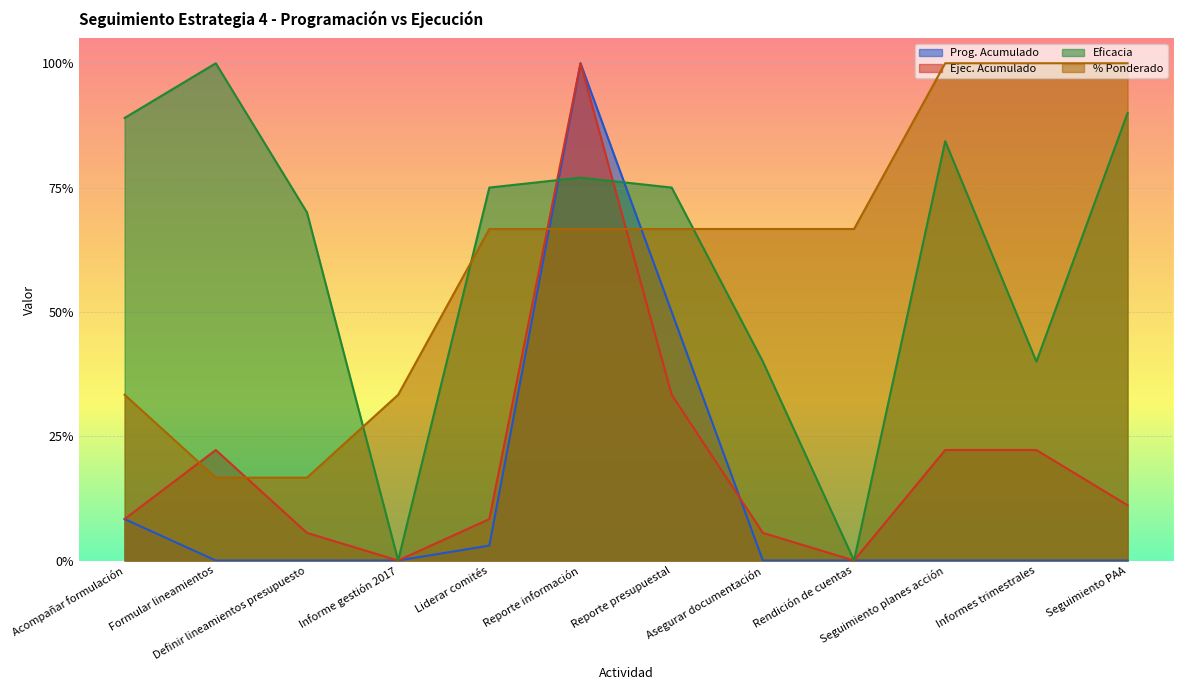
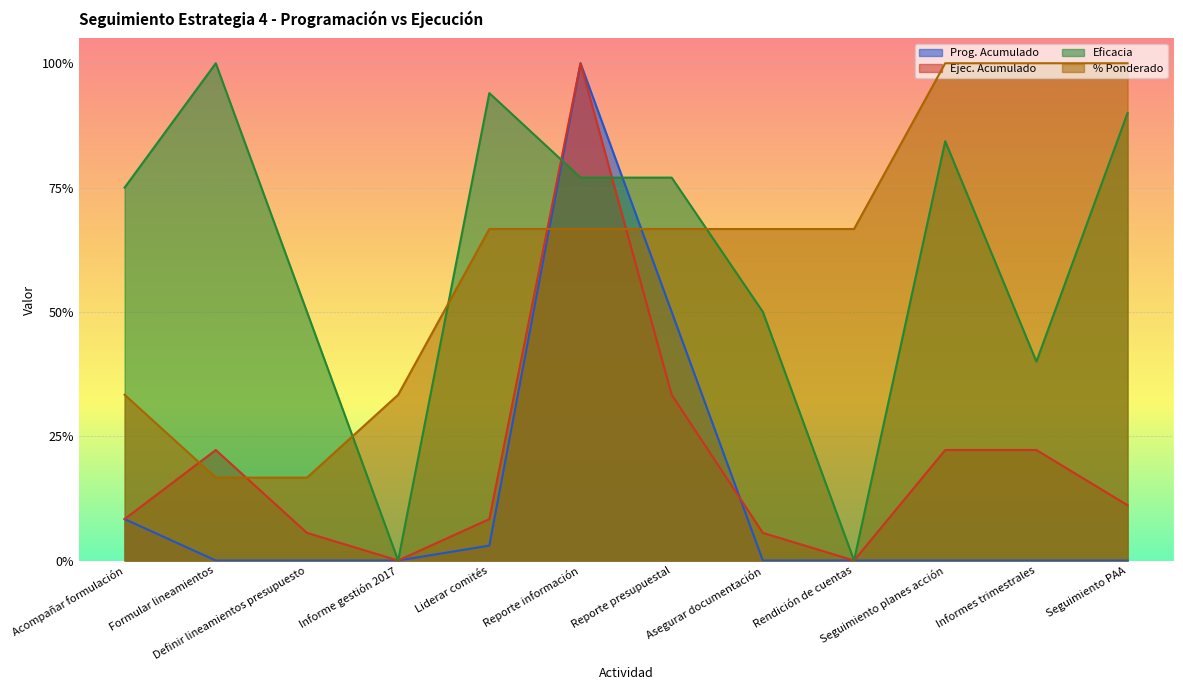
  {
    "Prog. Acumulado": {
      "Formular lineamientos": "0%",
      "Definir lineamientos presupuesto": "0%",
      "Liderar comités": "3%",
      "Reporte presupuestal": "50%",
      "Asegurar documentación": "0%",
      "Seguimiento planes acción": "0%",
      "Informes trimestrales": "0%",
      "Seguimiento PAA": "0%"
    },
    "Eficacia": {
-     "Acompañar formulación": "89%",
+     "Acompañar formulación": "75%",
      "Formular lineamientos": "100%",
-     "Definir lineamientos presupuesto": "70%",
-     "Liderar comités": "75%",
+     "Definir lineamientos presupuesto": "50%",
+     "Liderar comités": "94%",
      "Reporte información": "77%",
-     "Reporte presupuestal": "75%",
-     "Asegurar documentación": "40%",
+     "Reporte presupuestal": "77%",
+     "Asegurar documentación": "50%",
      "Seguimiento planes acción": "84%",
      "Informes trimestrales": "40%",
      "Seguimiento PAA": "90%"
    }
  }
